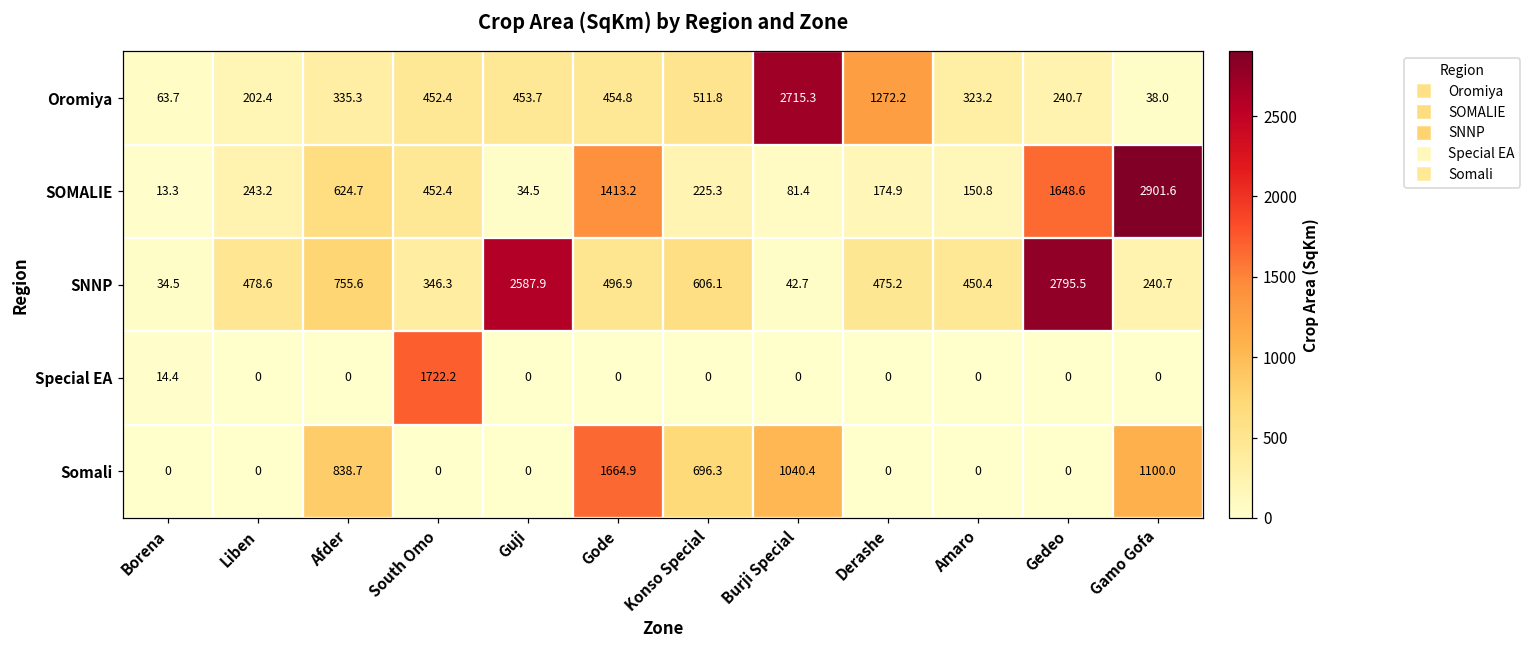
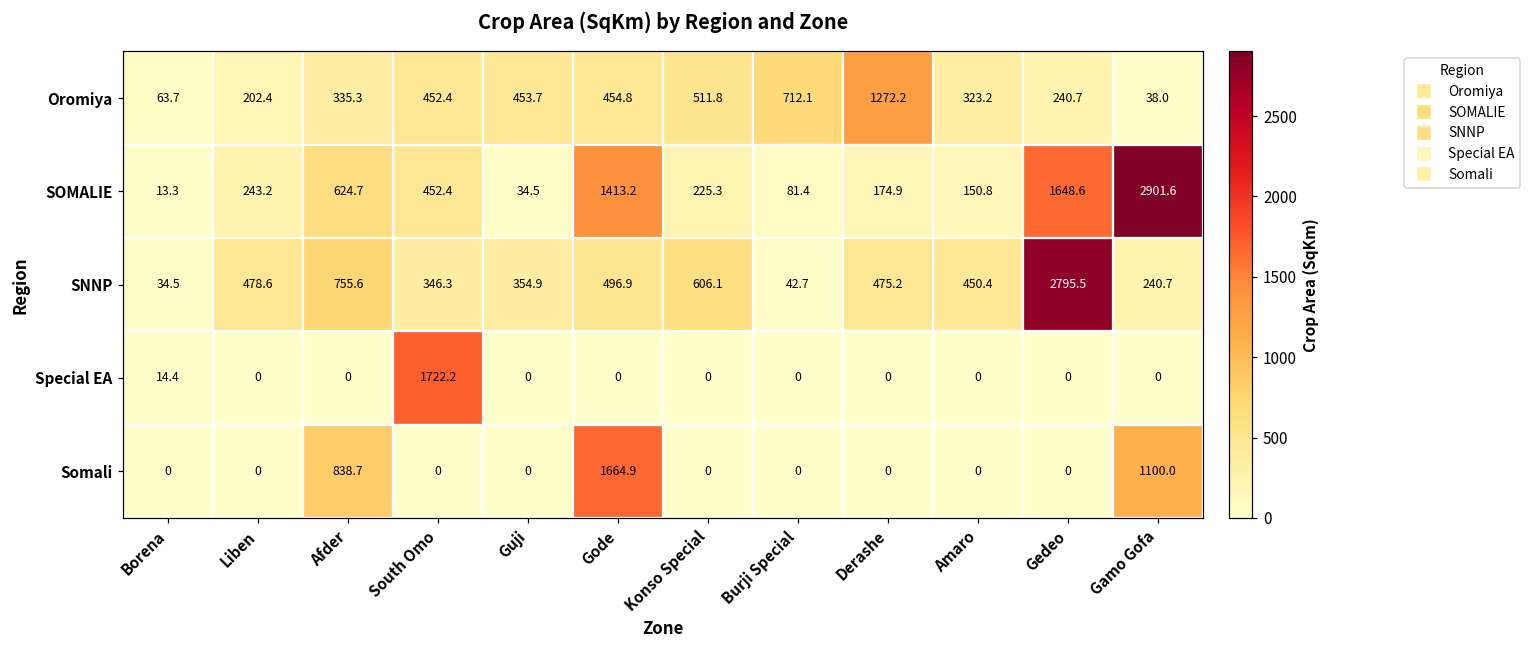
  {
    "Oromiya": {
      "Borena": 63.7,
      "Liben": 202.4,
      "Afder": 335.3,
      "South Omo": 452.4,
      "Guji": 453.7,
      "Gode": 454.8,
      "Konso Special": 511.8,
-     "Burji Special": 2715.3,
+     "Burji Special": 712.1,
      "Derashe": 1272.2,
      "Amaro": 323.2,
      "Gedeo": 240.7,
      "Gamo Gofa": 38.0
    },
    "SOMALIE": {
      "Borena": 13.3,
      "Liben": 243.2,
      "Afder": 624.7,
      "South Omo": 452.4,
      "Guji": 34.5,
      "Gode": 1413.2,
      "Konso Special": 225.3,
      "Burji Special": 81.4,
      "Derashe": 174.9,
      "Amaro": 150.8,
      "Gedeo": 1648.6,
      "Gamo Gofa": 2901.6
    },
    "SNNP": {
      "Borena": 34.5,
      "Liben": 478.6,
      "Afder": 755.6,
      "South Omo": 346.3,
-     "Guji": 2587.9,
+     "Guji": 354.9,
      "Gode": 496.9,
      "Konso Special": 606.1,
      "Burji Special": 42.7,
      "Derashe": 475.2,
      "Amaro": 450.4,
      "Gedeo": 2795.5,
      "Gamo Gofa": 240.7
    },
    "Special EA": {
      "Borena": 14.4,
      "Liben": 0,
      "Afder": 0,
      "South Omo": 1722.2,
      "Guji": 0,
      "Gode": 0,
      "Konso Special": 0,
      "Burji Special": 0,
      "Derashe": 0,
      "Amaro": 0,
      "Gedeo": 0,
      "Gamo Gofa": 0
    },
    "Somali": {
      "Borena": 0,
      "Liben": 0,
      "Afder": 838.7,
      "South Omo": 0,
      "Guji": 0,
      "Gode": 1664.9,
-     "Konso Special": 696.3,
-     "Burji Special": 1040.4,
+     "Konso Special": 0,
+     "Burji Special": 0,
      "Derashe": 0,
      "Amaro": 0,
      "Gedeo": 0,
      "Gamo Gofa": 1100.0
    }
  }
